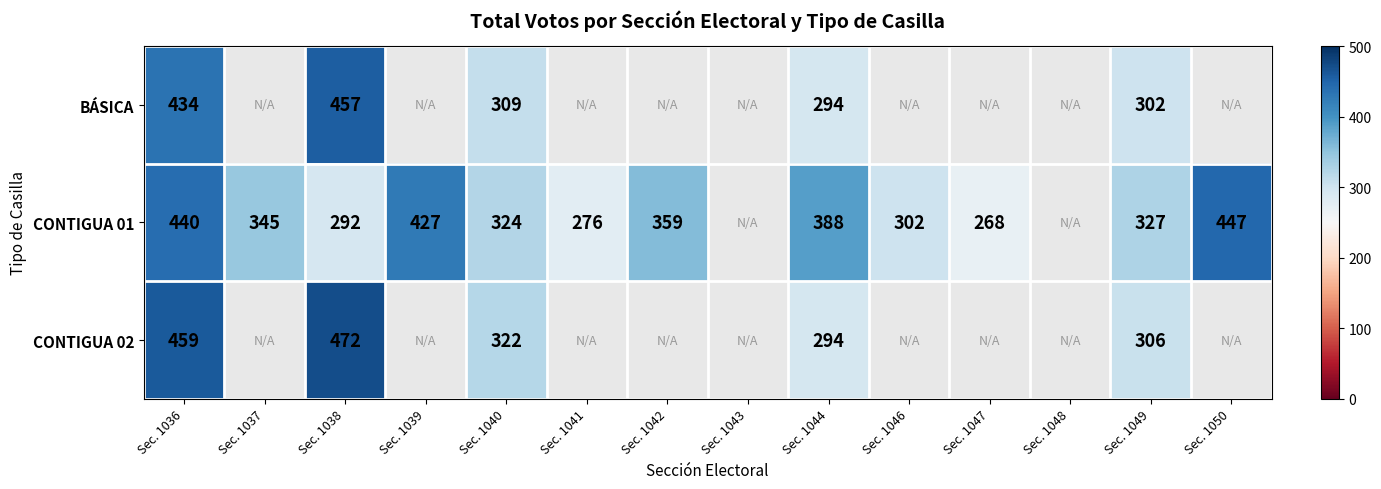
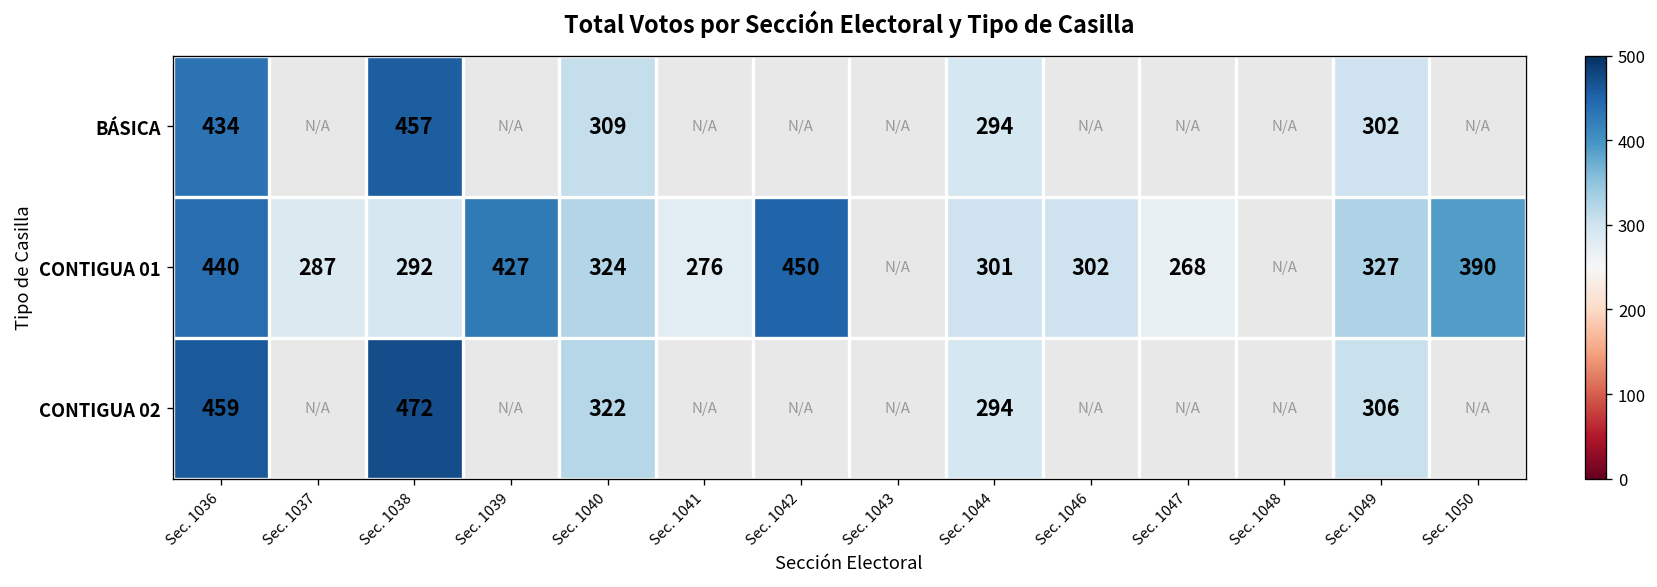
  {
    "BÁSICA": {
      "Sec. 1036": 434,
      "Sec. 1038": 457,
      "Sec. 1040": 309,
      "Sec. 1044": 294,
      "Sec. 1049": 302
    },
    "CONTIGUA 01": {
      "Sec. 1036": 440,
-     "Sec. 1037": 345,
+     "Sec. 1037": 287,
      "Sec. 1038": 292,
      "Sec. 1039": 427,
      "Sec. 1040": 324,
      "Sec. 1041": 276,
-     "Sec. 1042": 359,
-     "Sec. 1044": 388,
+     "Sec. 1042": 450,
+     "Sec. 1044": 301,
      "Sec. 1046": 302,
      "Sec. 1047": 268,
      "Sec. 1049": 327,
-     "Sec. 1050": 447
+     "Sec. 1050": 390
    },
    "CONTIGUA 02": {
      "Sec. 1036": 459,
      "Sec. 1038": 472,
      "Sec. 1040": 322,
      "Sec. 1044": 294,
      "Sec. 1049": 306
    }
  }
